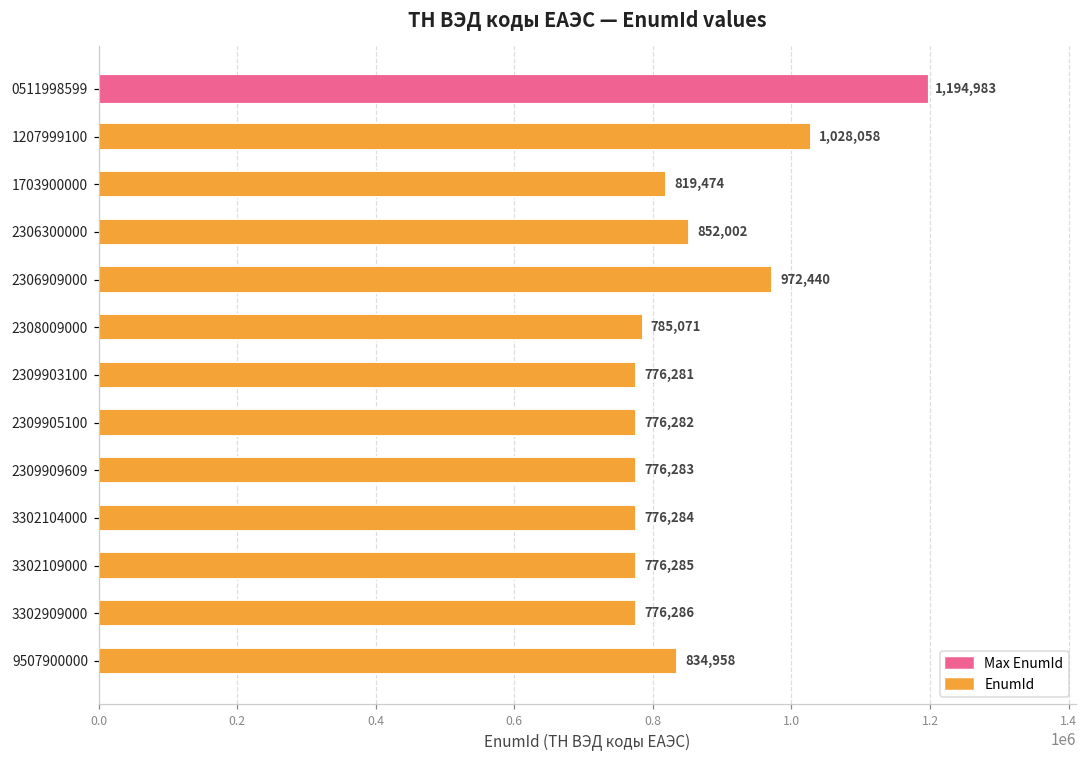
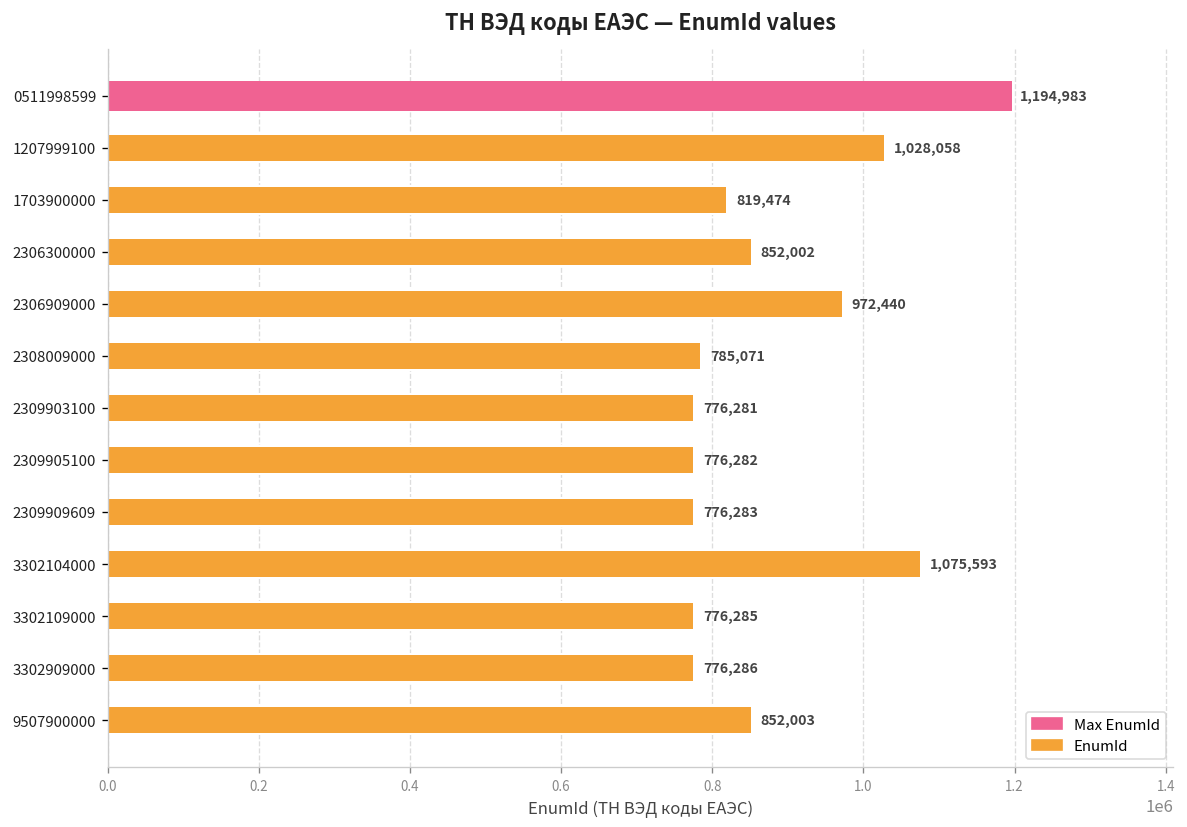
  {
    "0511998599": "1,194,983",
    "1207999100": "1,028,058",
    "1703900000": "819,474",
    "2306300000": "852,002",
    "2306909000": "972,440",
    "2308009000": "785,071",
    "2309903100": "776,281",
    "2309905100": "776,282",
    "2309909609": "776,283",
-   "3302104000": "776,284",
+   "3302104000": "1,075,593",
    "3302109000": "776,285",
    "3302909000": "776,286",
-   "9507900000": "834,958"
+   "9507900000": "852,003"
  }
